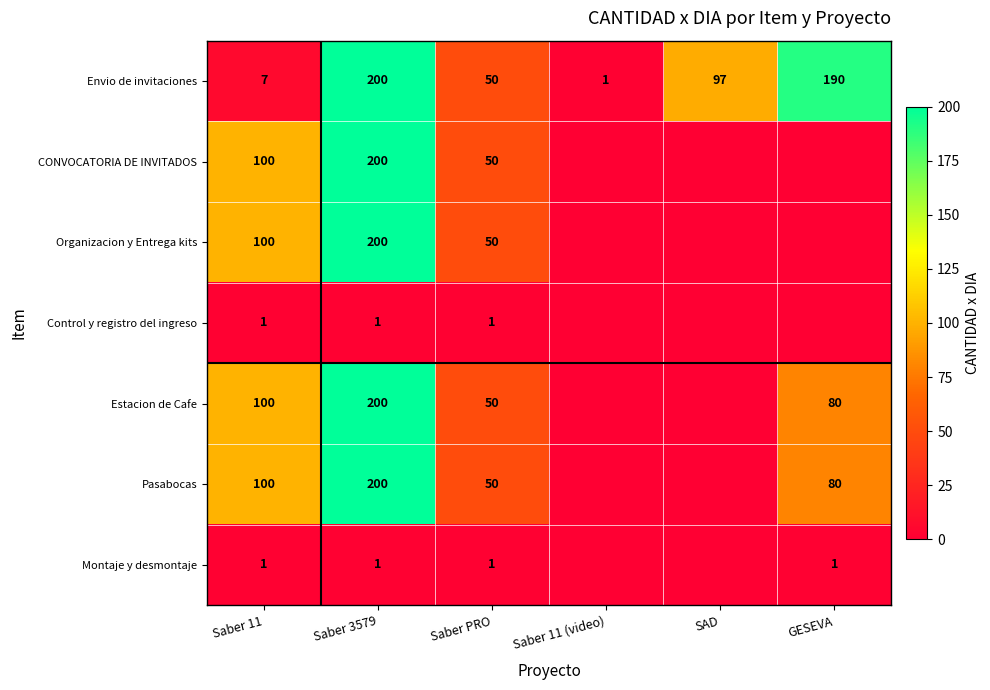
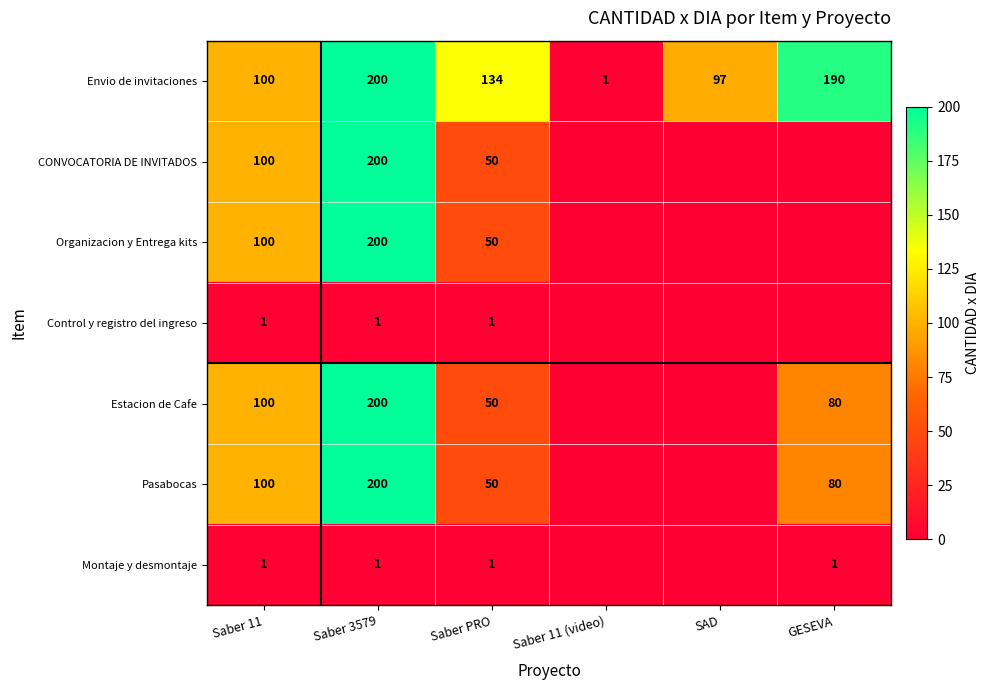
  {
    "Envio de invitaciones": {
-     "Saber 11": 7,
+     "Saber 11": 100,
      "Saber 3579": 200,
-     "Saber PRO": 50,
+     "Saber PRO": 134,
      "Saber 11 (video)": 1,
      "SAD": 97,
      "GESEVA": 190
    },
    "CONVOCATORIA DE INVITADOS": {
      "Saber 11": 100,
      "Saber 3579": 200,
      "Saber PRO": 50
    },
    "Organizacion y Entrega kits": {
      "Saber 11": 100,
      "Saber 3579": 200,
      "Saber PRO": 50
    },
    "Control y registro del ingreso": {
      "Saber 11": 1,
      "Saber 3579": 1,
      "Saber PRO": 1
    },
    "Estacion de Cafe": {
      "Saber 11": 100,
      "Saber 3579": 200,
      "Saber PRO": 50,
      "GESEVA": 80
    },
    "Pasabocas": {
      "Saber 11": 100,
      "Saber 3579": 200,
      "Saber PRO": 50,
      "GESEVA": 80
    },
    "Montaje y desmontaje": {
      "Saber 11": 1,
      "Saber 3579": 1,
      "Saber PRO": 1,
      "GESEVA": 1
    }
  }
